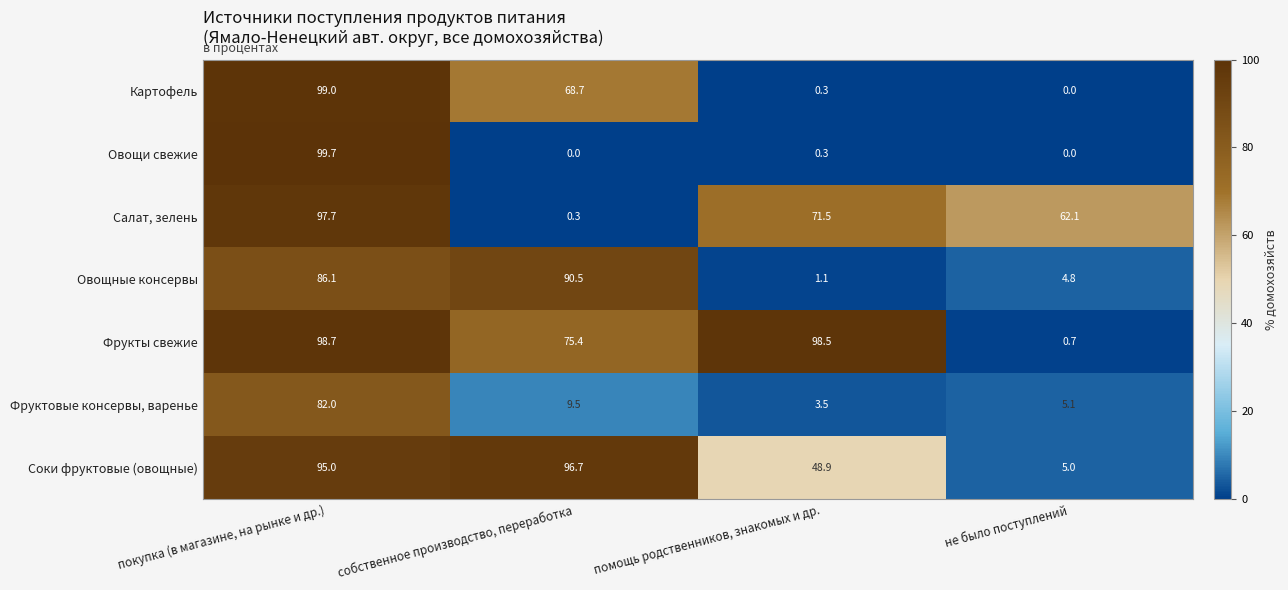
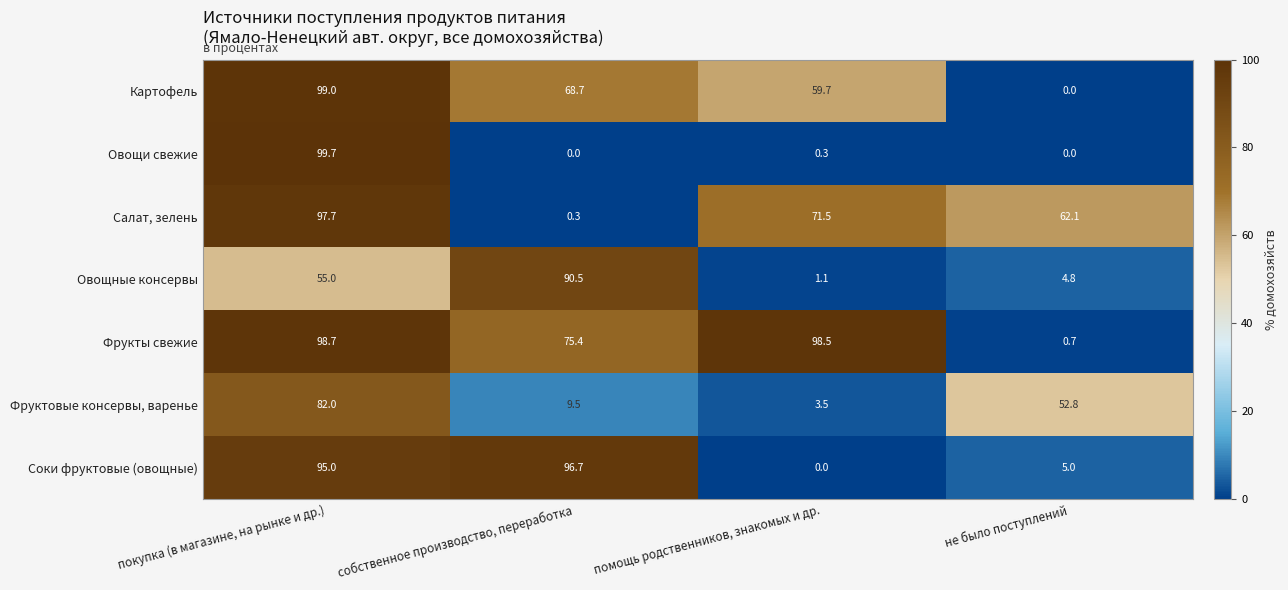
  {
    "Картофель": {
      "покупка (в магазине, на рынке и др.)": 99.0,
      "собственное производство, переработка": 68.7,
-     "помощь родственников, знакомых и др.": 0.3,
+     "помощь родственников, знакомых и др.": 59.7,
      "не было поступлений": 0.0
    },
    "Овощи свежие": {
      "покупка (в магазине, на рынке и др.)": 99.7,
      "собственное производство, переработка": 0.0,
      "помощь родственников, знакомых и др.": 0.3,
      "не было поступлений": 0.0
    },
    "Салат, зелень": {
      "покупка (в магазине, на рынке и др.)": 97.7,
      "собственное производство, переработка": 0.3,
      "помощь родственников, знакомых и др.": 71.5,
      "не было поступлений": 62.1
    },
    "Овощные консервы": {
-     "покупка (в магазине, на рынке и др.)": 86.1,
+     "покупка (в магазине, на рынке и др.)": 55.0,
      "собственное производство, переработка": 90.5,
      "помощь родственников, знакомых и др.": 1.1,
      "не было поступлений": 4.8
    },
    "Фрукты свежие": {
      "покупка (в магазине, на рынке и др.)": 98.7,
      "собственное производство, переработка": 75.4,
      "помощь родственников, знакомых и др.": 98.5,
      "не было поступлений": 0.7
    },
    "Фруктовые консервы, варенье": {
      "покупка (в магазине, на рынке и др.)": 82.0,
      "собственное производство, переработка": 9.5,
      "помощь родственников, знакомых и др.": 3.5,
-     "не было поступлений": 5.1
+     "не было поступлений": 52.8
    },
    "Соки фруктовые (овощные)": {
      "покупка (в магазине, на рынке и др.)": 95.0,
      "собственное производство, переработка": 96.7,
-     "помощь родственников, знакомых и др.": 48.9,
+     "помощь родственников, знакомых и др.": 0.0,
      "не было поступлений": 5.0
    }
  }
